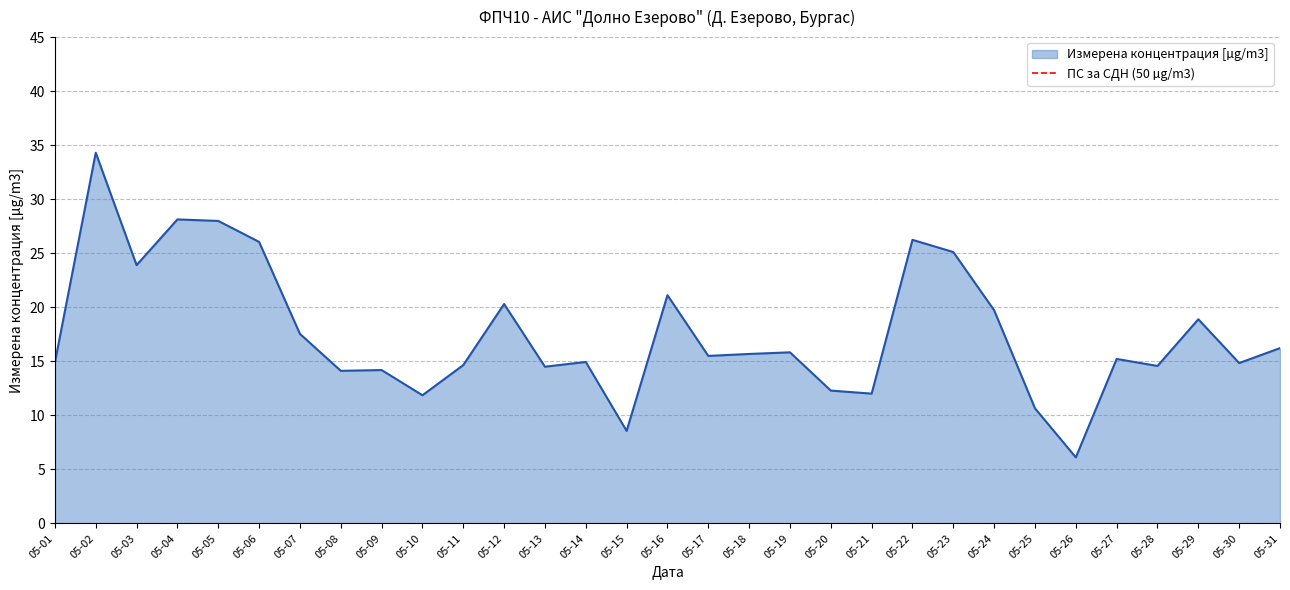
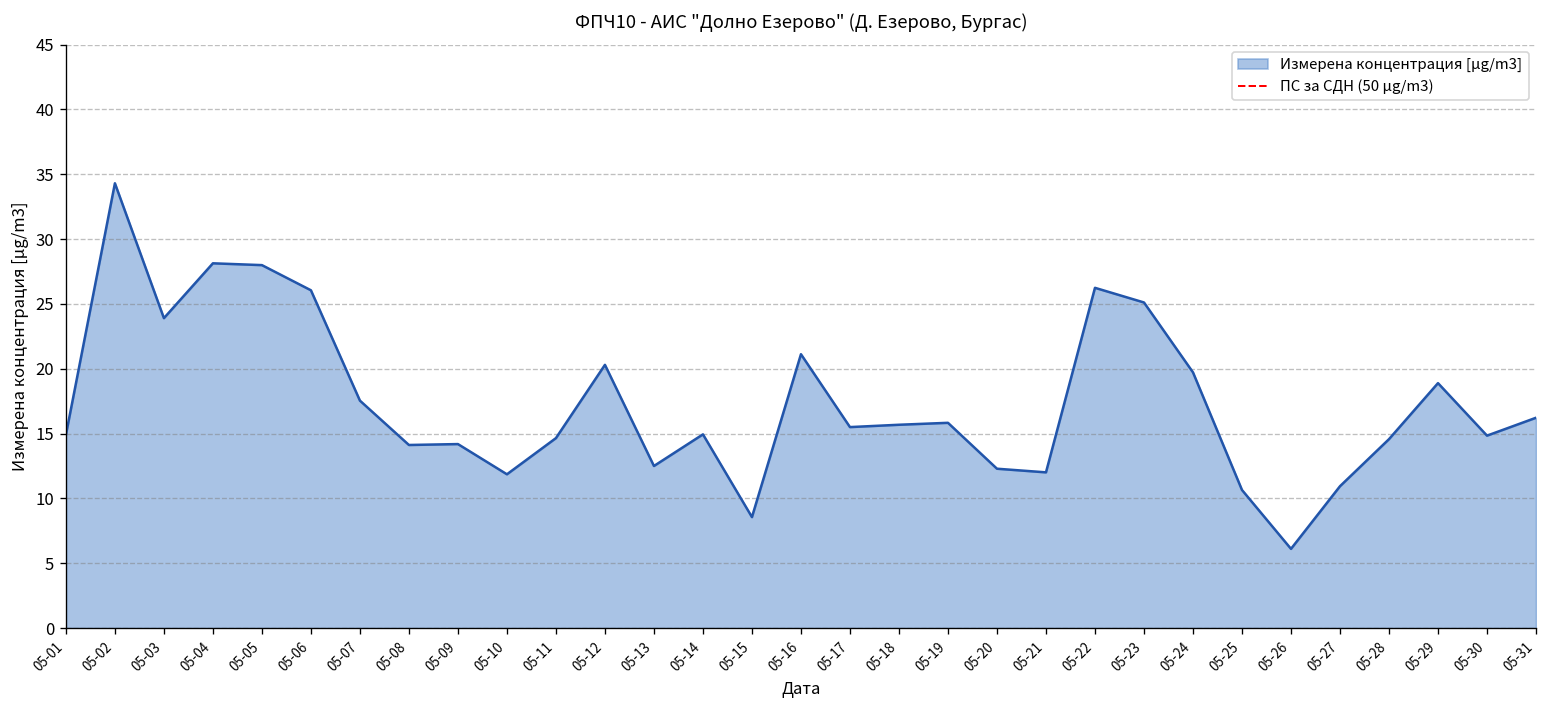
  {
    "05-01": 14.9,
    "05-02": 34.3,
    "05-03": 23.9,
    "05-04": 28.1,
    "05-05": 28.0,
    "05-06": 26.1,
    "05-07": 17.5,
    "05-08": 14.1,
    "05-09": 14.2,
    "05-10": 11.9,
    "05-11": 14.7,
    "05-12": 20.3,
-   "05-13": 14.5,
+   "05-13": 12.5,
    "05-14": 14.9,
    "05-15": 8.6,
    "05-16": 21.1,
    "05-17": 15.5,
    "05-18": 15.7,
    "05-19": 15.8,
    "05-20": 12.3,
    "05-21": 12.0,
    "05-22": 26.2,
    "05-23": 25.1,
    "05-24": 19.7,
    "05-25": 10.7,
    "05-26": 6.1,
-   "05-27": 15.2,
+   "05-27": 10.9,
    "05-28": 14.6,
    "05-29": 18.9,
    "05-30": 14.8,
    "05-31": 16.2
  }
